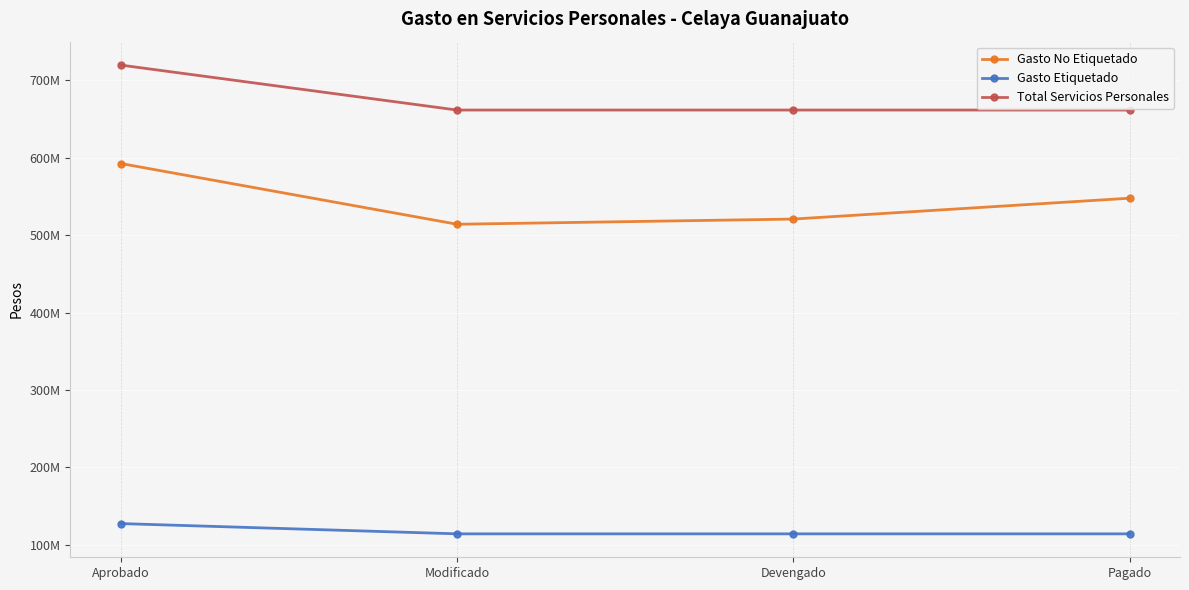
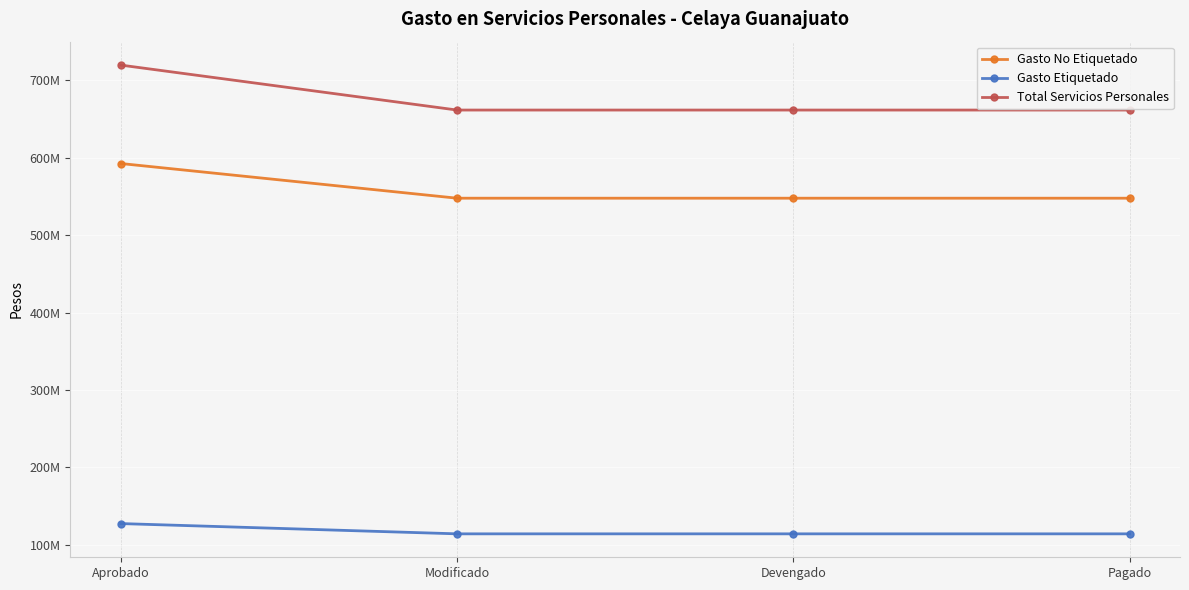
  {
    "Gasto No Etiquetado": {
      "Aprobado": 590000000,
-     "Modificado": 510000000,
-     "Devengado": 520000000,
+     "Modificado": 550000000,
+     "Devengado": 550000000,
      "Pagado": 550000000
    },
    "Gasto Etiquetado": {
      "Aprobado": 130000000,
      "Modificado": 110000000,
      "Devengado": 110000000,
      "Pagado": 110000000
    },
    "Total Servicios Personales": {
      "Aprobado": 720000000,
      "Modificado": 660000000,
      "Devengado": 660000000,
      "Pagado": 660000000
    }
  }
